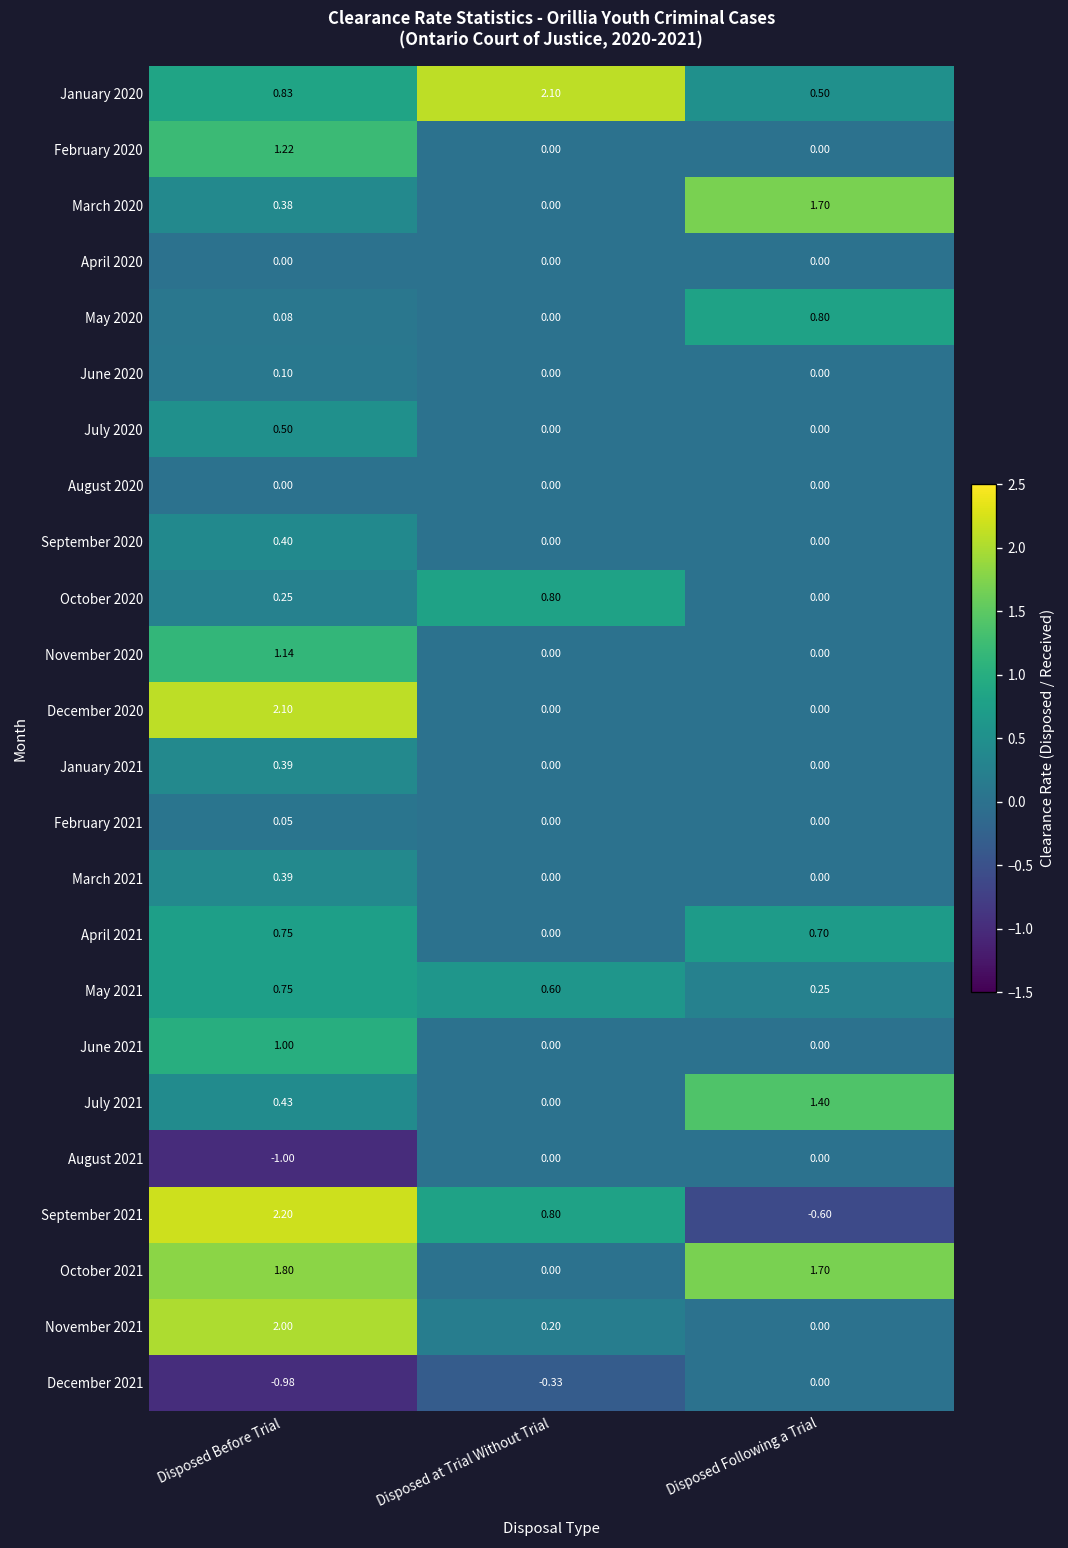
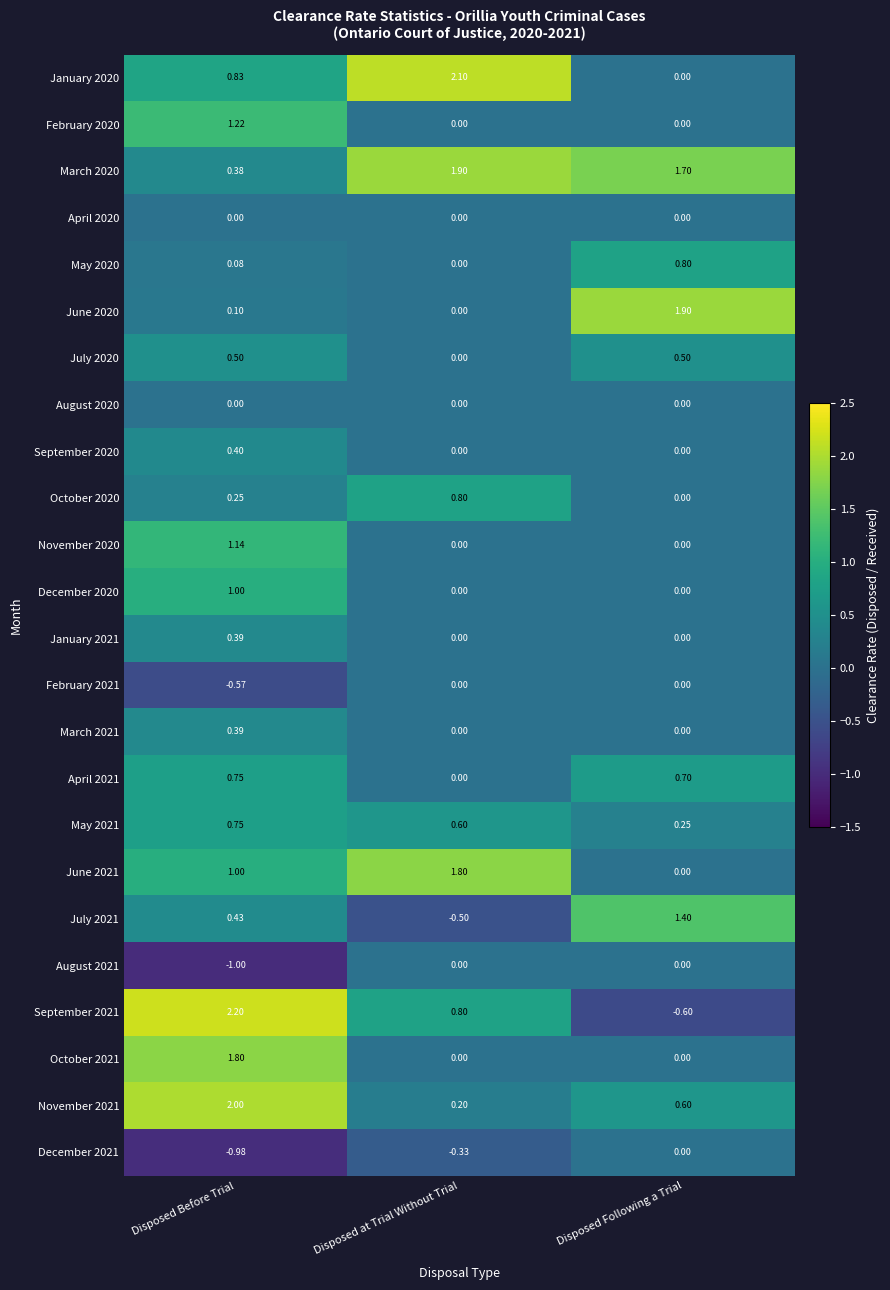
  {
    "January 2020": {
      "Disposed Before Trial": 0.83,
      "Disposed at Trial Without Trial": 2.10,
-     "Disposed Following a Trial": 0.50
+     "Disposed Following a Trial": 0.00
    },
    "February 2020": {
      "Disposed Before Trial": 1.22,
      "Disposed at Trial Without Trial": 0.00,
      "Disposed Following a Trial": 0.00
    },
    "March 2020": {
      "Disposed Before Trial": 0.38,
-     "Disposed at Trial Without Trial": 0.00,
+     "Disposed at Trial Without Trial": 1.90,
      "Disposed Following a Trial": 1.70
    },
    "April 2020": {
      "Disposed Before Trial": 0.00,
      "Disposed at Trial Without Trial": 0.00,
      "Disposed Following a Trial": 0.00
    },
    "May 2020": {
      "Disposed Before Trial": 0.08,
      "Disposed at Trial Without Trial": 0.00,
      "Disposed Following a Trial": 0.80
    },
    "June 2020": {
      "Disposed Before Trial": 0.10,
      "Disposed at Trial Without Trial": 0.00,
-     "Disposed Following a Trial": 0.00
+     "Disposed Following a Trial": 1.90
    },
    "July 2020": {
      "Disposed Before Trial": 0.50,
      "Disposed at Trial Without Trial": 0.00,
-     "Disposed Following a Trial": 0.00
+     "Disposed Following a Trial": 0.50
    },
    "August 2020": {
      "Disposed Before Trial": 0.00,
      "Disposed at Trial Without Trial": 0.00,
      "Disposed Following a Trial": 0.00
    },
    "September 2020": {
      "Disposed Before Trial": 0.40,
      "Disposed at Trial Without Trial": 0.00,
      "Disposed Following a Trial": 0.00
    },
    "October 2020": {
      "Disposed Before Trial": 0.25,
      "Disposed at Trial Without Trial": 0.80,
      "Disposed Following a Trial": 0.00
    },
    "November 2020": {
      "Disposed Before Trial": 1.14,
      "Disposed at Trial Without Trial": 0.00,
      "Disposed Following a Trial": 0.00
    },
    "December 2020": {
-     "Disposed Before Trial": 2.10,
+     "Disposed Before Trial": 1.00,
      "Disposed at Trial Without Trial": 0.00,
      "Disposed Following a Trial": 0.00
    },
    "January 2021": {
      "Disposed Before Trial": 0.39,
      "Disposed at Trial Without Trial": 0.00,
      "Disposed Following a Trial": 0.00
    },
    "February 2021": {
-     "Disposed Before Trial": 0.05,
+     "Disposed Before Trial": -0.57,
      "Disposed at Trial Without Trial": 0.00,
      "Disposed Following a Trial": 0.00
    },
    "March 2021": {
      "Disposed Before Trial": 0.39,
      "Disposed at Trial Without Trial": 0.00,
      "Disposed Following a Trial": 0.00
    },
    "April 2021": {
      "Disposed Before Trial": 0.75,
      "Disposed at Trial Without Trial": 0.00,
      "Disposed Following a Trial": 0.70
    },
    "May 2021": {
      "Disposed Before Trial": 0.75,
      "Disposed at Trial Without Trial": 0.60,
      "Disposed Following a Trial": 0.25
    },
    "June 2021": {
      "Disposed Before Trial": 1.00,
-     "Disposed at Trial Without Trial": 0.00,
+     "Disposed at Trial Without Trial": 1.80,
      "Disposed Following a Trial": 0.00
    },
    "July 2021": {
      "Disposed Before Trial": 0.43,
-     "Disposed at Trial Without Trial": 0.00,
+     "Disposed at Trial Without Trial": -0.50,
      "Disposed Following a Trial": 1.40
    },
    "August 2021": {
      "Disposed Before Trial": -1.00,
      "Disposed at Trial Without Trial": 0.00,
      "Disposed Following a Trial": 0.00
    },
    "September 2021": {
      "Disposed Before Trial": 2.20,
      "Disposed at Trial Without Trial": 0.80,
      "Disposed Following a Trial": -0.60
    },
    "October 2021": {
      "Disposed Before Trial": 1.80,
      "Disposed at Trial Without Trial": 0.00,
-     "Disposed Following a Trial": 1.70
+     "Disposed Following a Trial": 0.00
    },
    "November 2021": {
      "Disposed Before Trial": 2.00,
      "Disposed at Trial Without Trial": 0.20,
-     "Disposed Following a Trial": 0.00
+     "Disposed Following a Trial": 0.60
    },
    "December 2021": {
      "Disposed Before Trial": -0.98,
      "Disposed at Trial Without Trial": -0.33,
      "Disposed Following a Trial": 0.00
    }
  }
